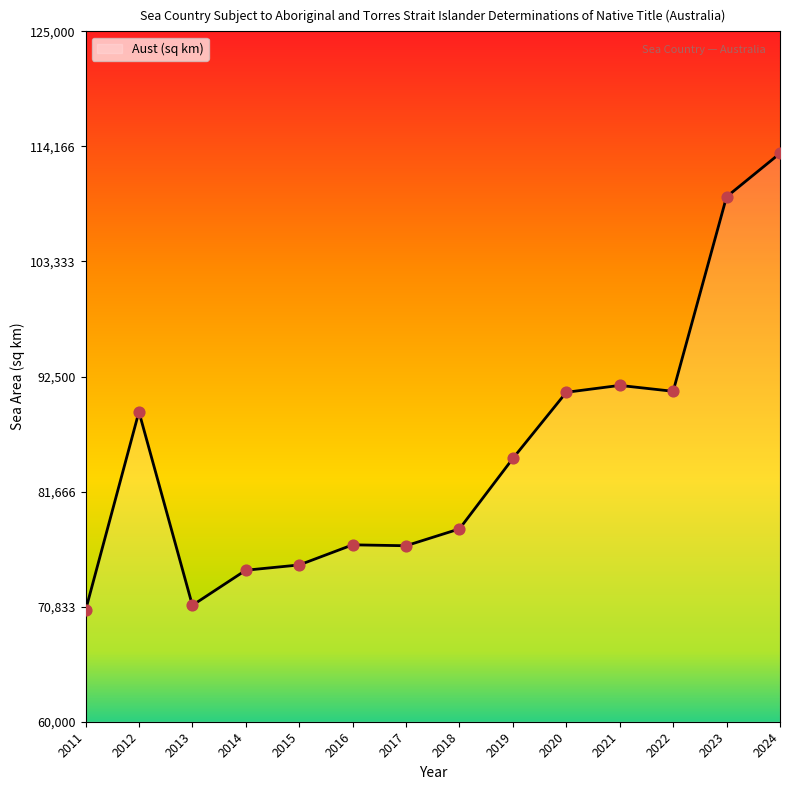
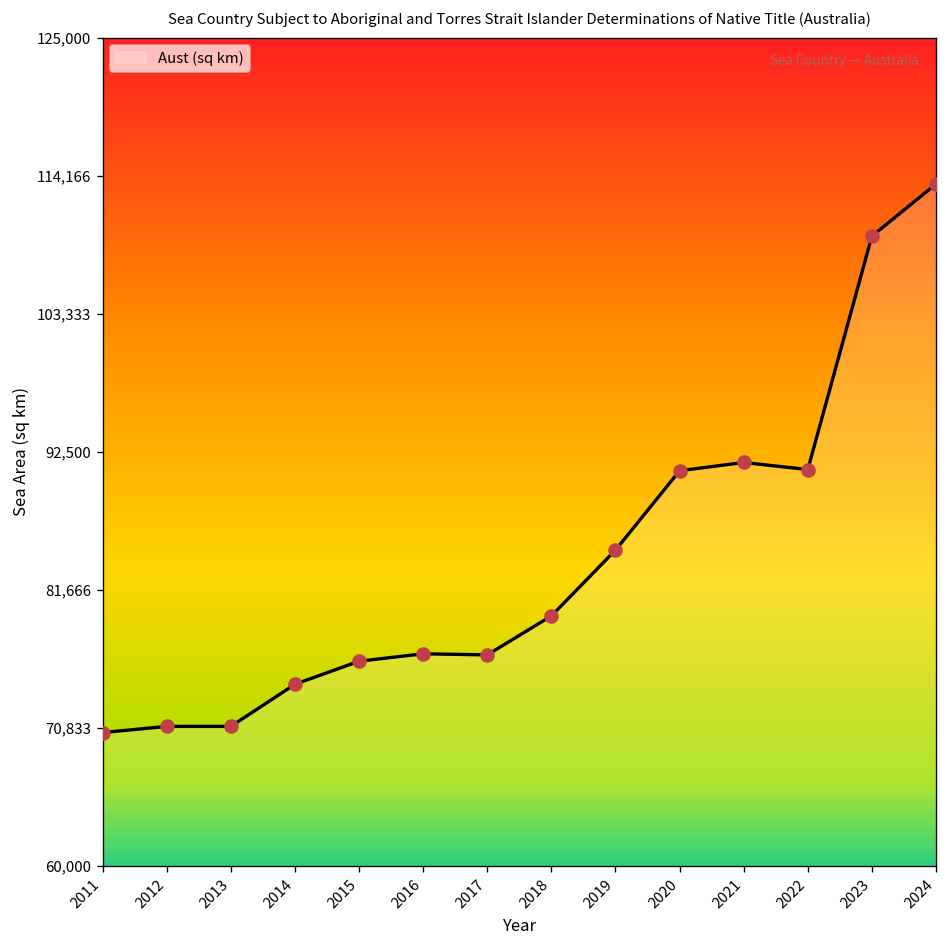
  {
    "2011": "70,500",
-   "2012": "89,200",
+   "2012": "71,000",
    "2013": "71,000",
    "2014": "74,300",
-   "2015": "74,800",
+   "2015": "76,100",
    "2016": "76,700",
    "2017": "76,600",
-   "2018": "78,200",
+   "2018": "79,600",
    "2019": "84,800",
    "2020": "91,000",
    "2021": "91,700",
    "2022": "91,100",
    "2023": "109,400",
    "2024": "113,500"
  }
